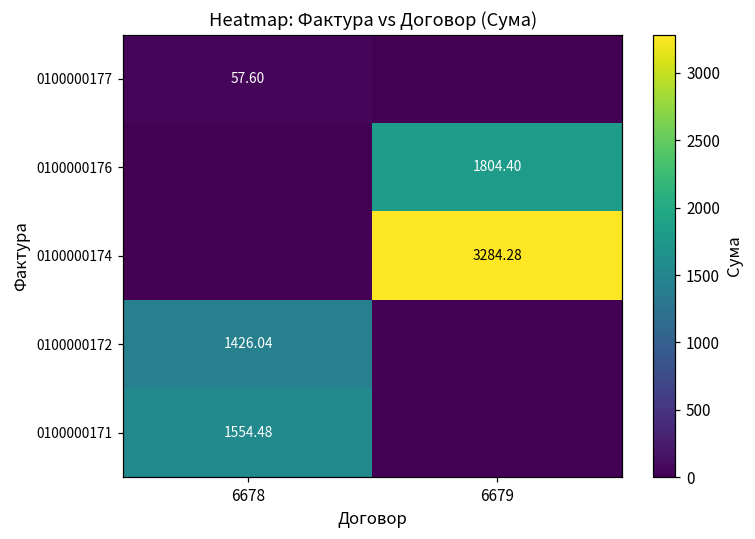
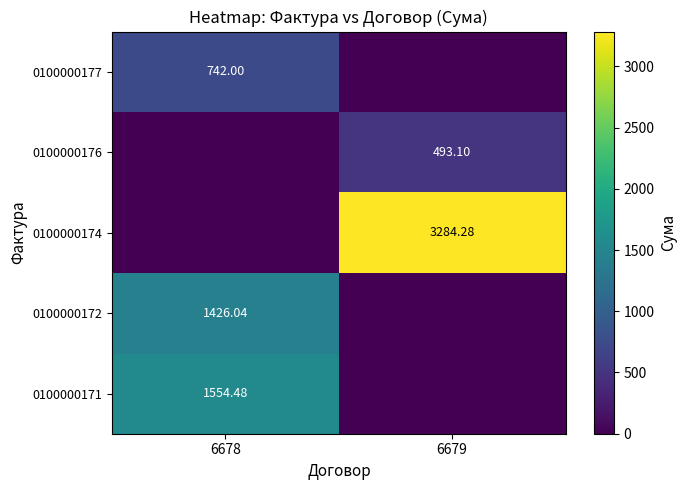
  {
    "0100000177": {
-     "6678": 57.60
+     "6678": 742.00
    },
    "0100000176": {
-     "6679": 1804.40
+     "6679": 493.10
    },
    "0100000174": {
      "6679": 3284.28
    },
    "0100000172": {
      "6678": 1426.04
    },
    "0100000171": {
      "6678": 1554.48
    }
  }
